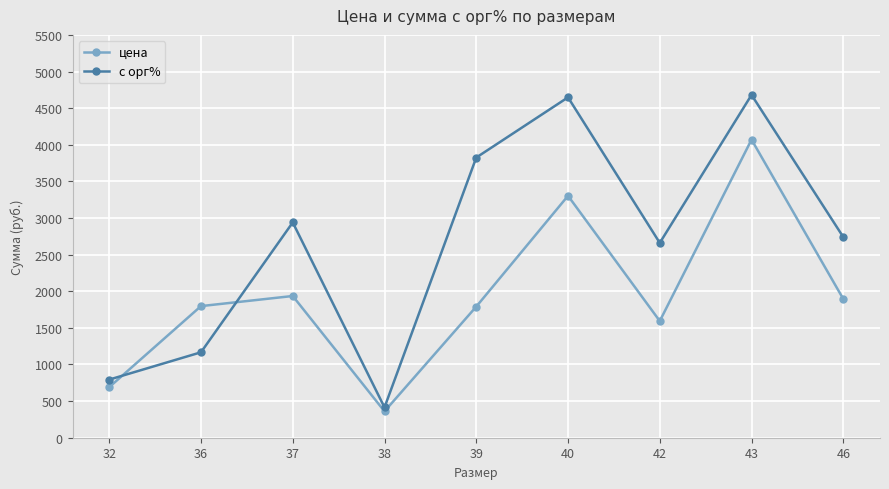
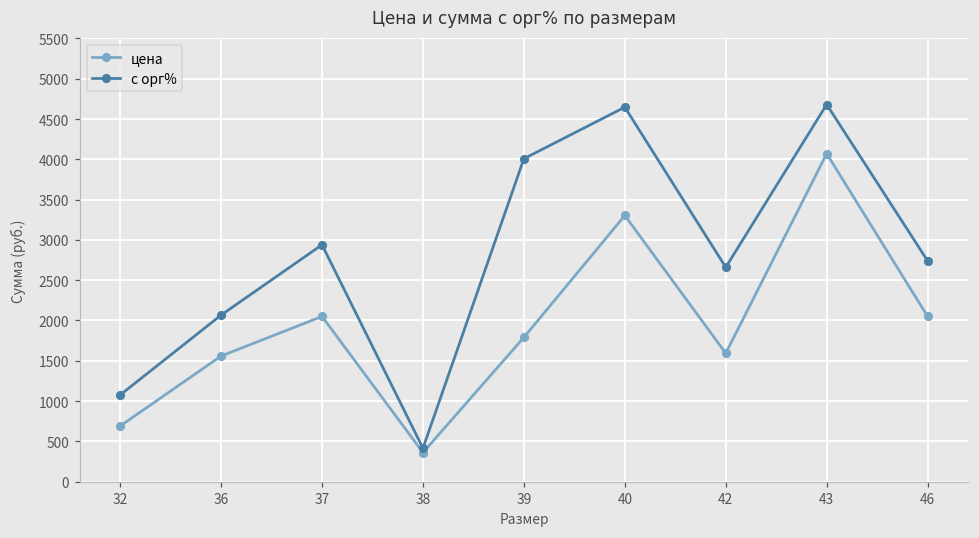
  {
    "цена": {
      "32": 700,
-     "36": 1800,
-     "37": 1900,
+     "36": 1600,
+     "37": 2100,
      "38": 400,
      "39": 1800,
      "40": 3300,
      "42": 1600,
      "43": 4100,
-     "46": 1900
+     "46": 2100
    },
    "с орг%": {
-     "32": 800,
-     "36": 1200,
+     "32": 1100,
+     "36": 2100,
      "37": 2900,
      "38": 400,
-     "39": 3800,
+     "39": 4000,
      "40": 4600,
      "42": 2700,
      "43": 4700,
      "46": 2700
    }
  }
